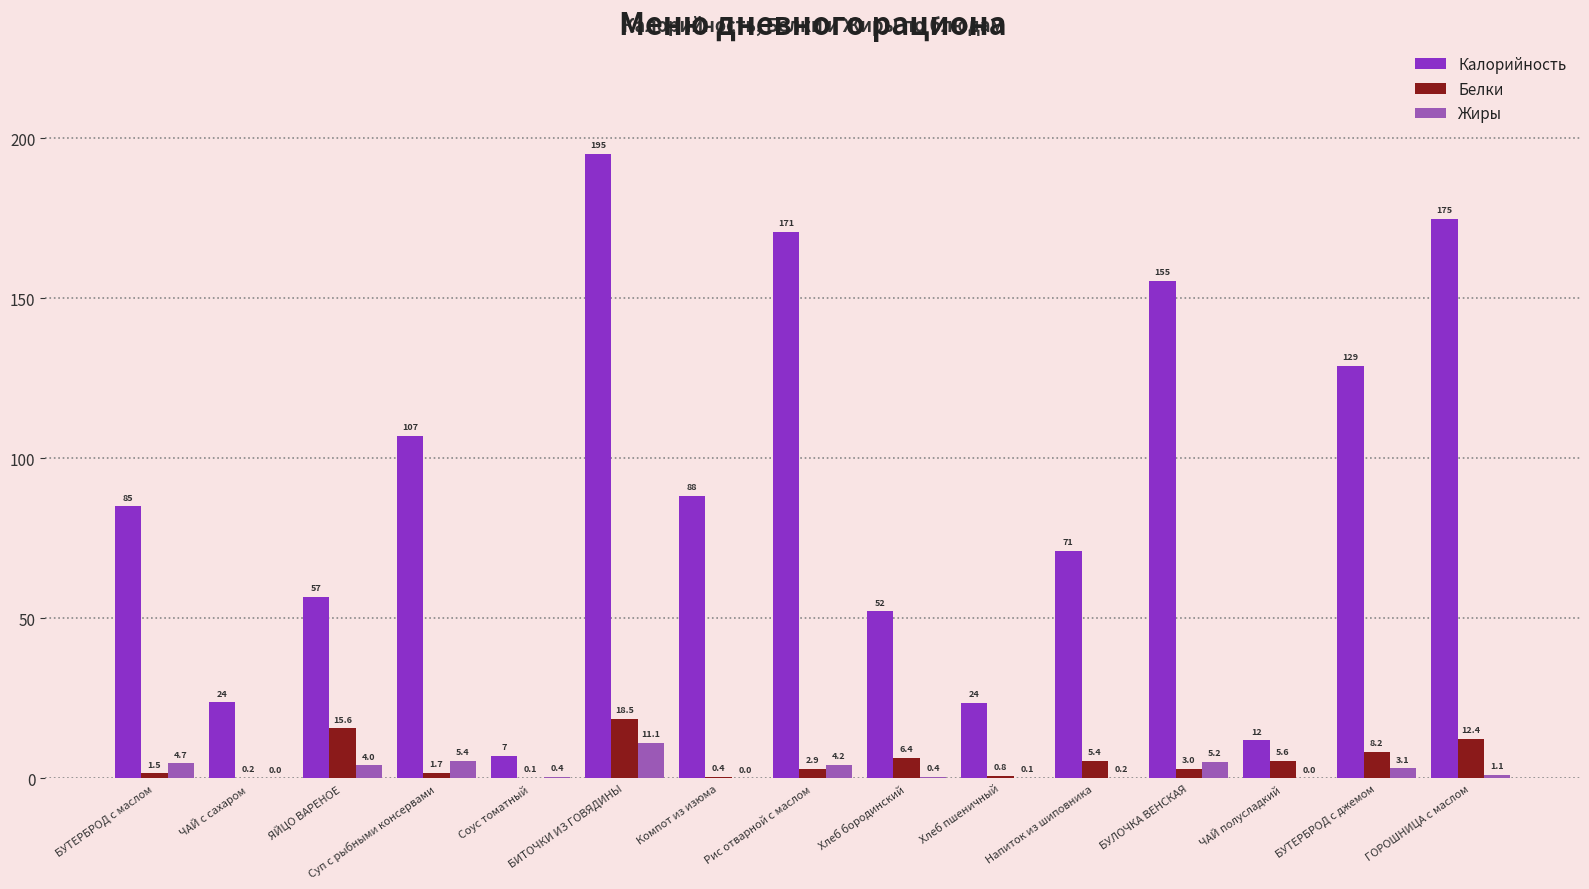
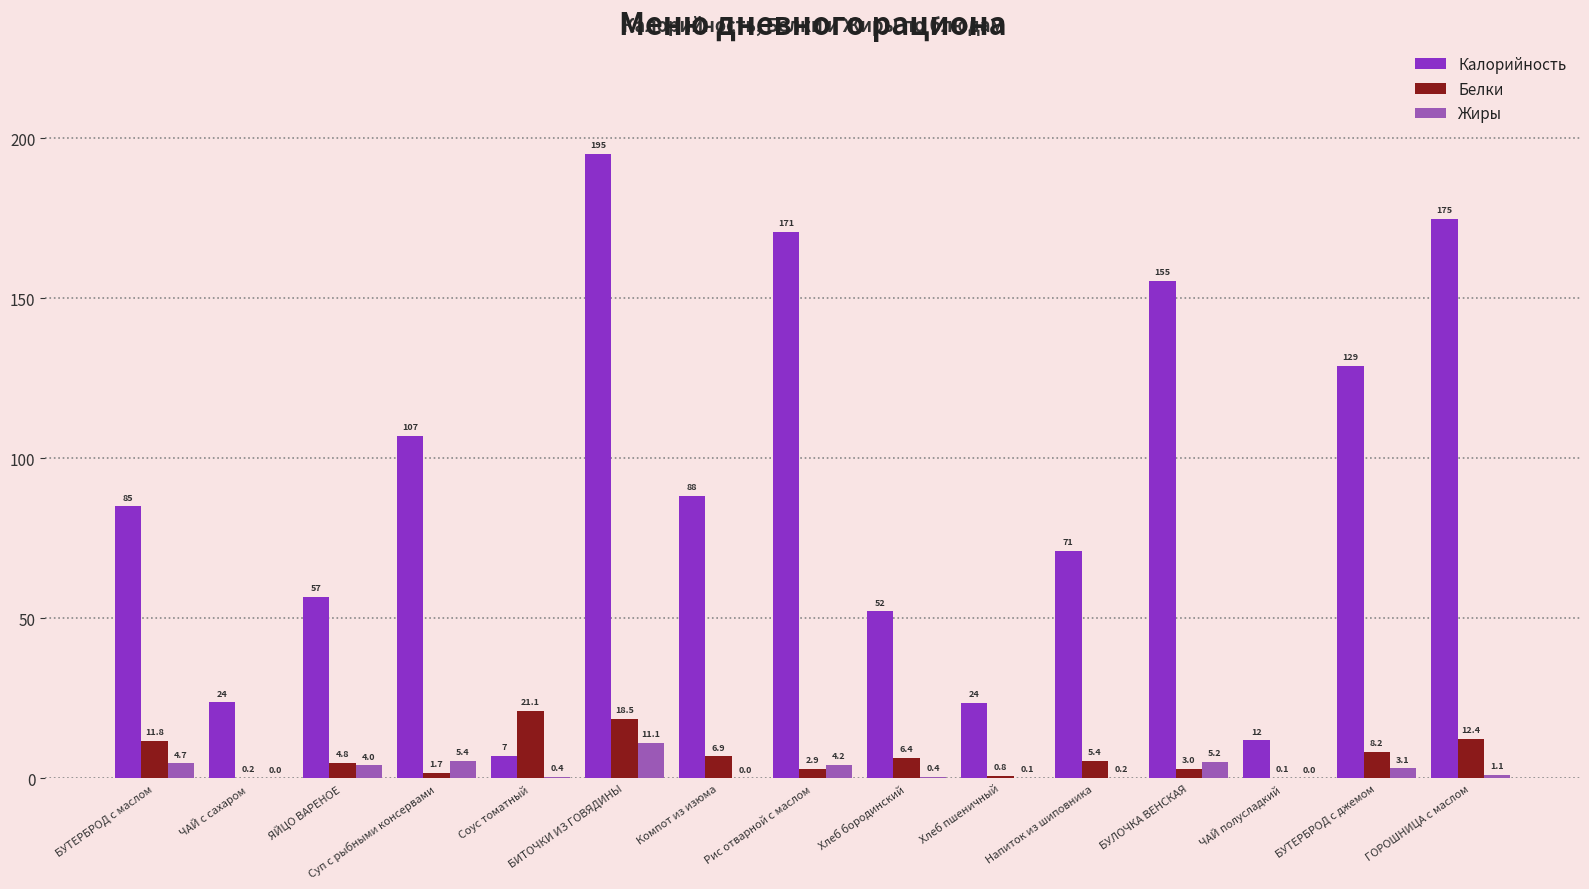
  {
    "Белки": {
-     "БУТЕРБРОД с маслом": 1.5,
+     "БУТЕРБРОД с маслом": 11.8,
      "ЧАЙ с сахаром": 0.2,
-     "ЯЙЦО ВАРЕНОЕ": 15.6,
+     "ЯЙЦО ВАРЕНОЕ": 4.8,
      "Суп с рыбными консервами": 1.7,
-     "Соус томатный": 0.1,
+     "Соус томатный": 21.1,
      "БИТОЧКИ ИЗ ГОВЯДИНЫ": 18.5,
-     "Компот из изюма": 0.4,
+     "Компот из изюма": 6.9,
      "Рис отварной с маслом": 2.9,
      "Хлеб бородинский": 6.4,
      "Хлеб пшеничный": 0.8,
      "Напиток из шиповника": 5.4,
      "БУЛОЧКА ВЕНСКАЯ": 3.0,
-     "ЧАЙ полусладкий": 5.6,
+     "ЧАЙ полусладкий": 0.1,
      "БУТЕРБРОД с джемом": 8.2,
      "ГОРОШНИЦА c маслом": 12.4
    }
  }
